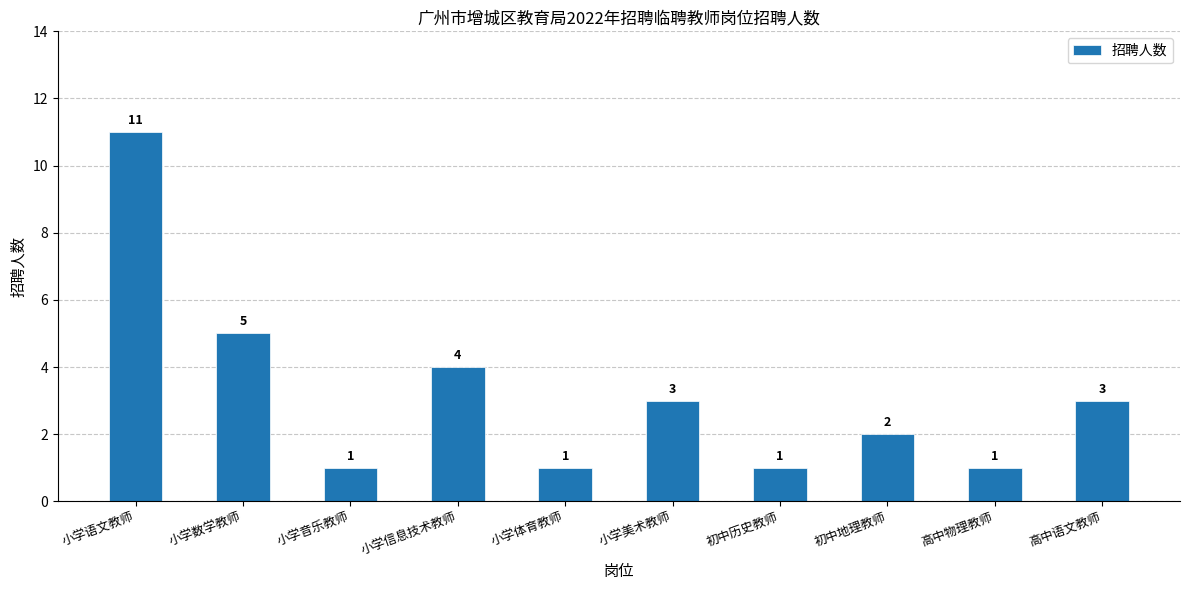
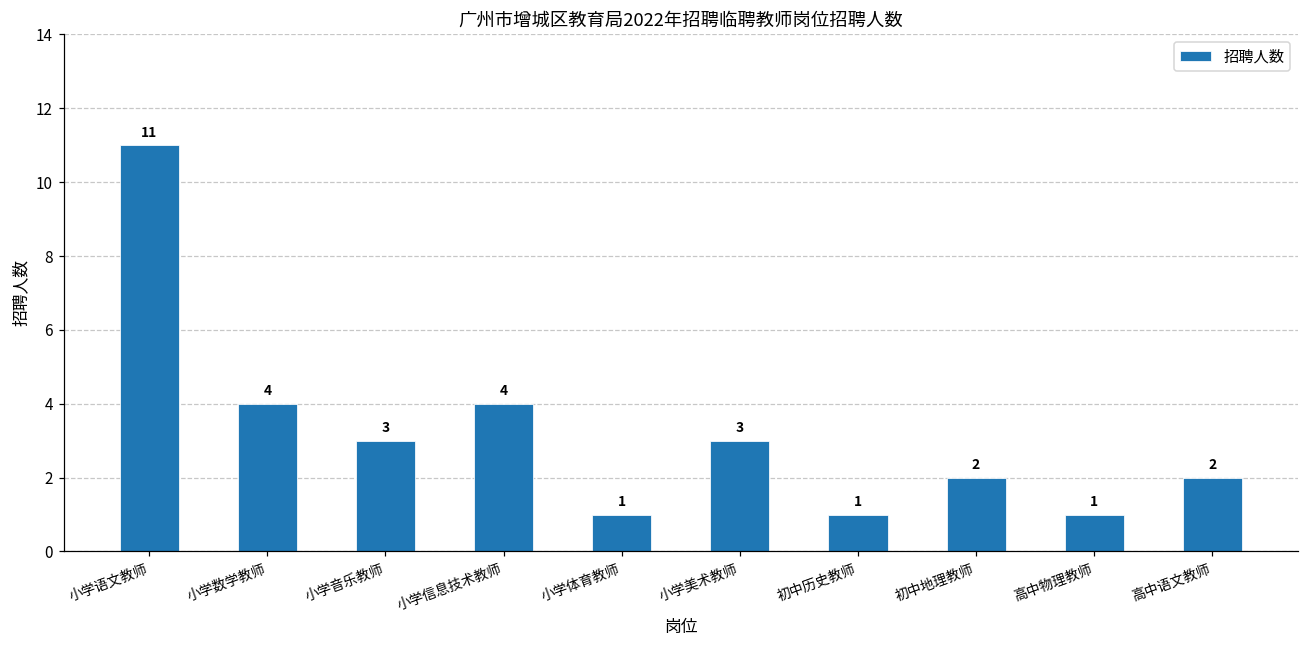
  {
    "小学语文教师": 11,
-   "小学数学教师": 5,
-   "小学音乐教师": 1,
+   "小学数学教师": 4,
+   "小学音乐教师": 3,
    "小学信息技术教师": 4,
    "小学体育教师": 1,
    "小学美术教师": 3,
    "初中历史教师": 1,
    "初中地理教师": 2,
    "高中物理教师": 1,
-   "高中语文教师": 3
+   "高中语文教师": 2
  }
